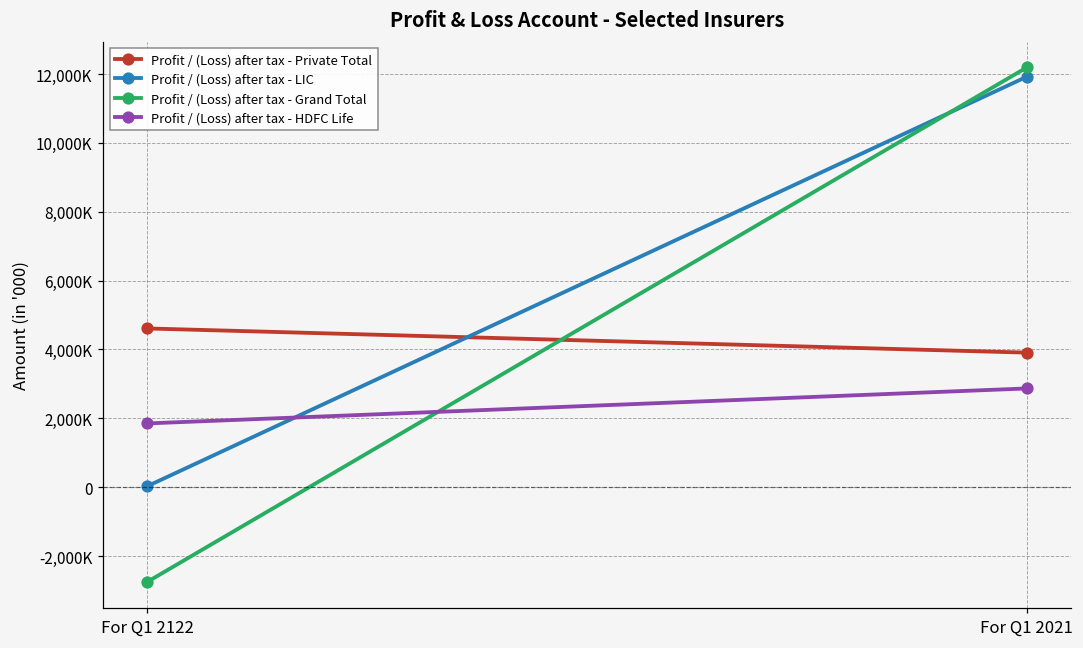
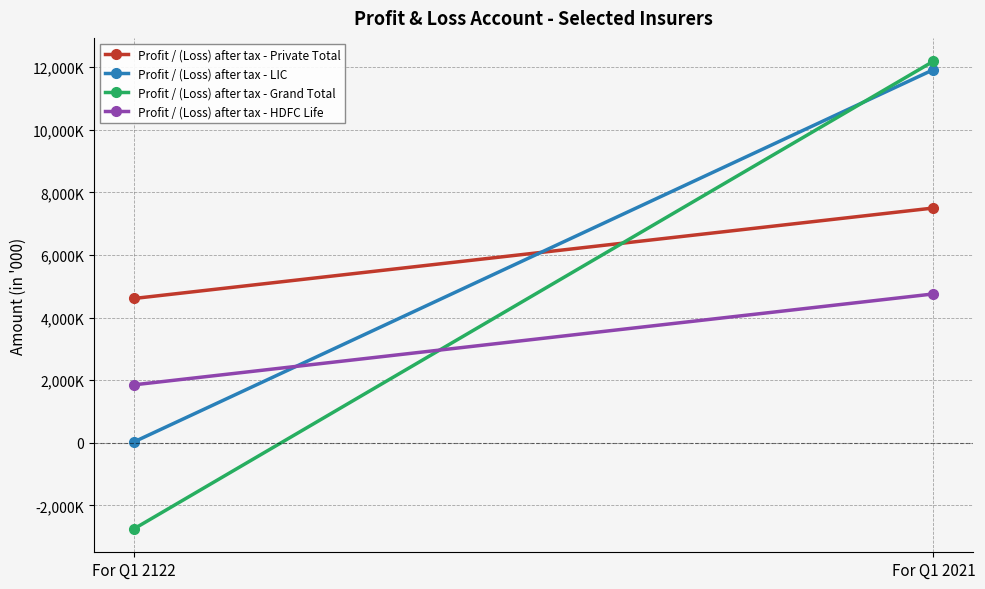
  {
    "Profit / (Loss) after tax - Private Total": {
      "For Q1 2122": "4,600,000",
-     "For Q1 2021": "3,900,000"
+     "For Q1 2021": "7,500,000"
    },
    "Profit / (Loss) after tax - LIC": {
      "For Q1 2122": "0",
      "For Q1 2021": "11,900,000"
    },
    "Profit / (Loss) after tax - Grand Total": {
      "For Q1 2122": "-2,700,000",
      "For Q1 2021": "12,200,000"
    },
    "Profit / (Loss) after tax - HDFC Life": {
      "For Q1 2122": "1,900,000",
-     "For Q1 2021": "2,900,000"
+     "For Q1 2021": "4,800,000"
    }
  }
